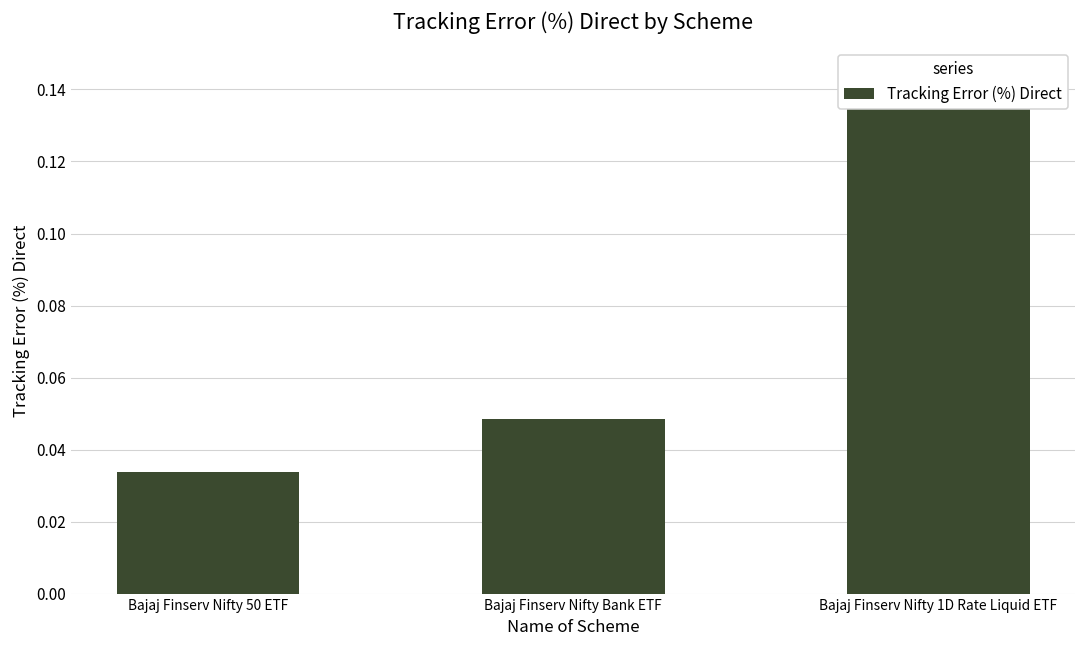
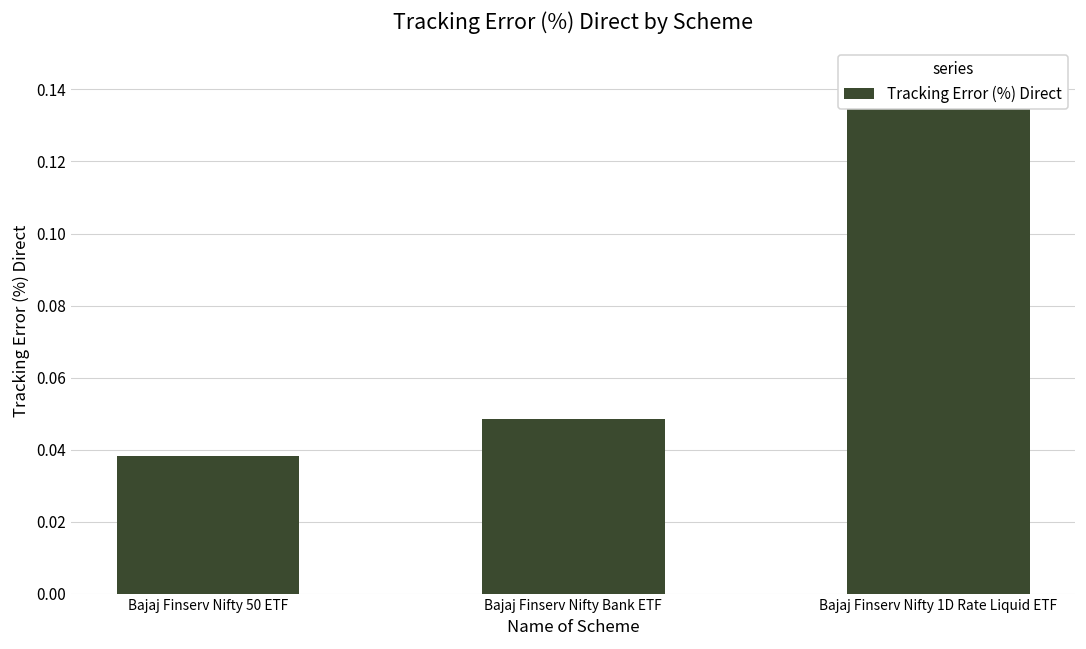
  {
-   "Bajaj Finserv Nifty 50 ETF": 0.034,
+   "Bajaj Finserv Nifty 50 ETF": 0.038,
    "Bajaj Finserv Nifty Bank ETF": 0.048
  }
